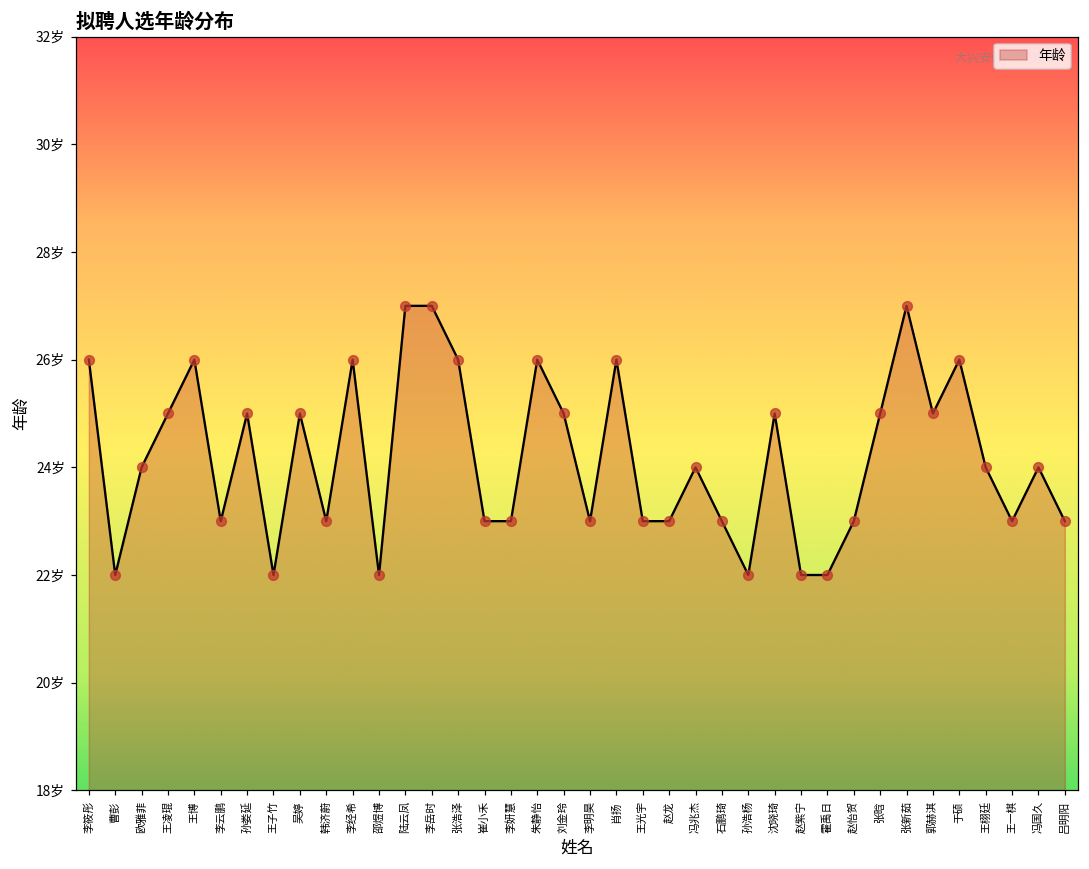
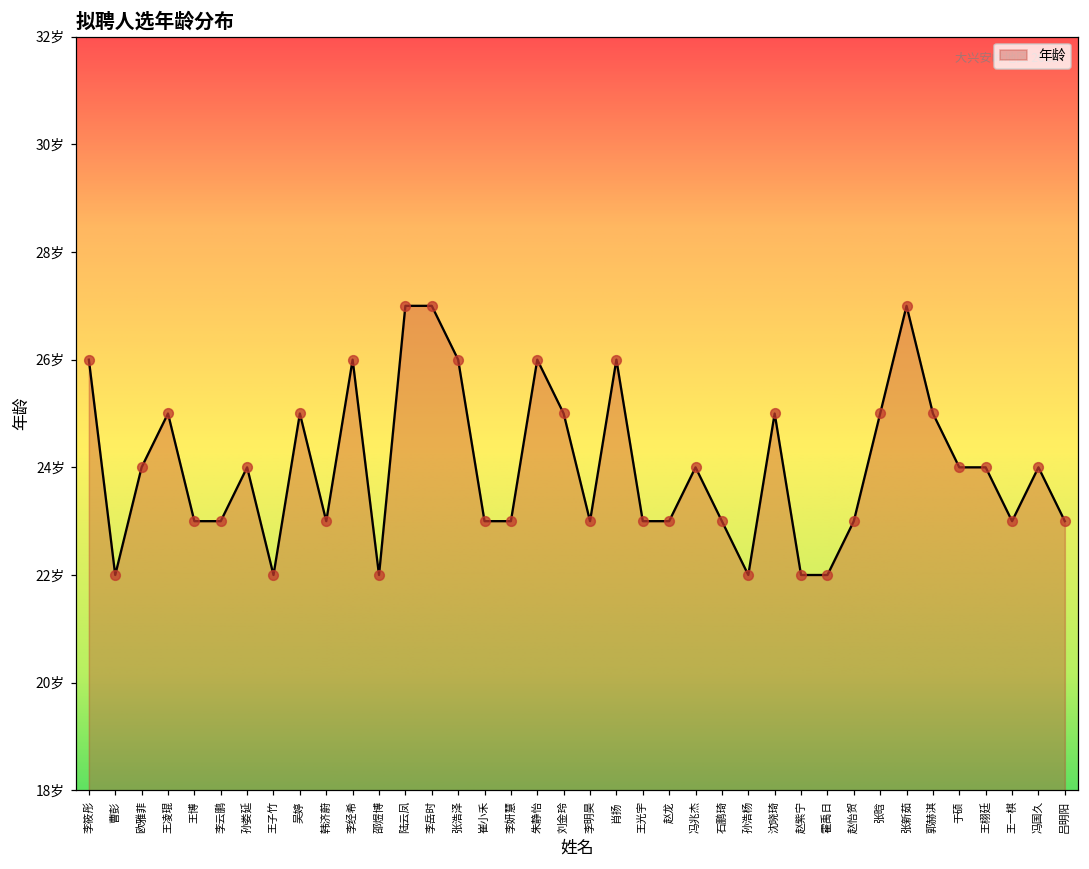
  {
    "李筱彤": "26岁",
    "曹彭": "22岁",
    "欧雅菲": "24岁",
    "王凌琨": "25岁",
-   "王博": "26岁",
+   "王博": "23岁",
    "李云鹏": "23岁",
-   "孙娄延": "25岁",
+   "孙娄延": "24岁",
    "王子竹": "22岁",
    "吴婷": "25岁",
    "韩济蔚": "23岁",
    "李经希": "26岁",
    "邵煜博": "22岁",
    "陆云凤": "27岁",
    "李岳时": "27岁",
    "张浩泽": "26岁",
    "崔小禾": "23岁",
    "李妍慧": "23岁",
    "朱静怡": "26岁",
    "刘金玲": "25岁",
    "李明昊": "23岁",
    "肖扬": "26岁",
    "王光宇": "23岁",
    "赵龙": "23岁",
    "冯兆杰": "24岁",
    "石鹏琦": "23岁",
    "孙浩杨": "22岁",
    "沈晓琦": "25岁",
    "赵紫宁": "22岁",
    "霍禹日": "22岁",
    "赵怡贺": "23岁",
    "张晗": "25岁",
    "张新茹": "27岁",
    "郭赫淇": "25岁",
-   "于硕": "26岁",
+   "于硕": "24岁",
    "王栩廷": "24岁",
    "王一棋": "23岁",
    "冯国久": "24岁",
    "吕明阳": "23岁"
  }
